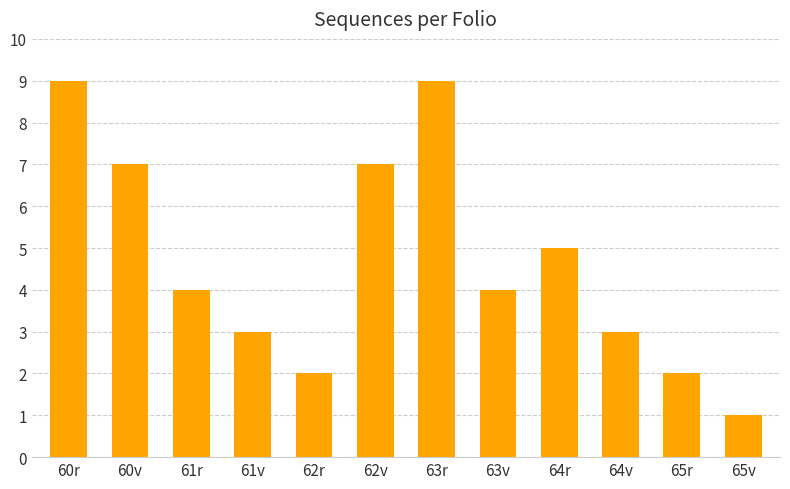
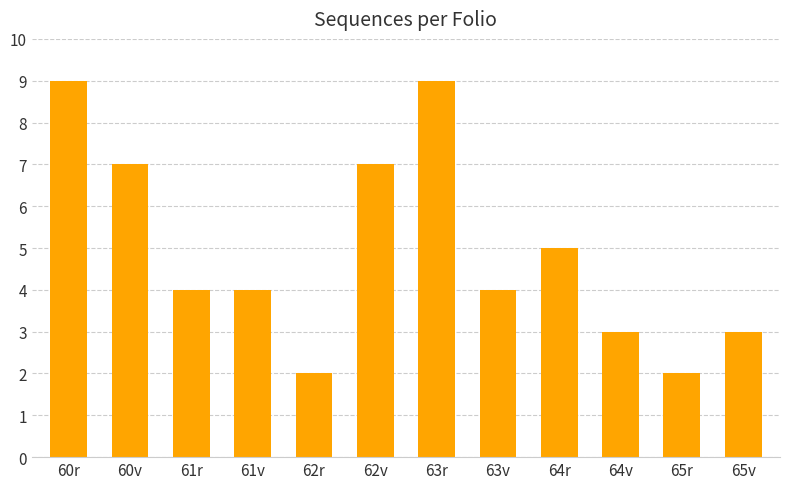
  {
    "60r": 9,
    "60v": 7,
    "61r": 4,
-   "61v": 3,
+   "61v": 4,
    "62r": 2,
    "62v": 7,
    "63r": 9,
    "63v": 4,
    "64r": 5,
    "64v": 3,
    "65r": 2,
-   "65v": 1
+   "65v": 3
  }
